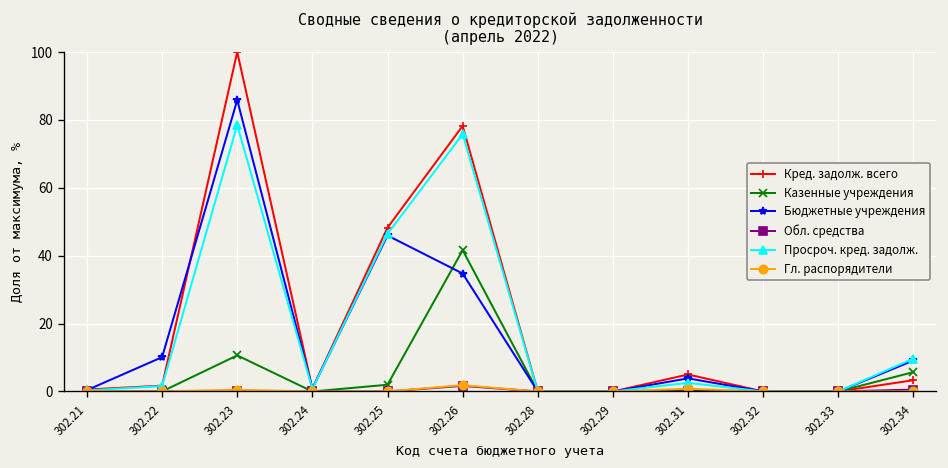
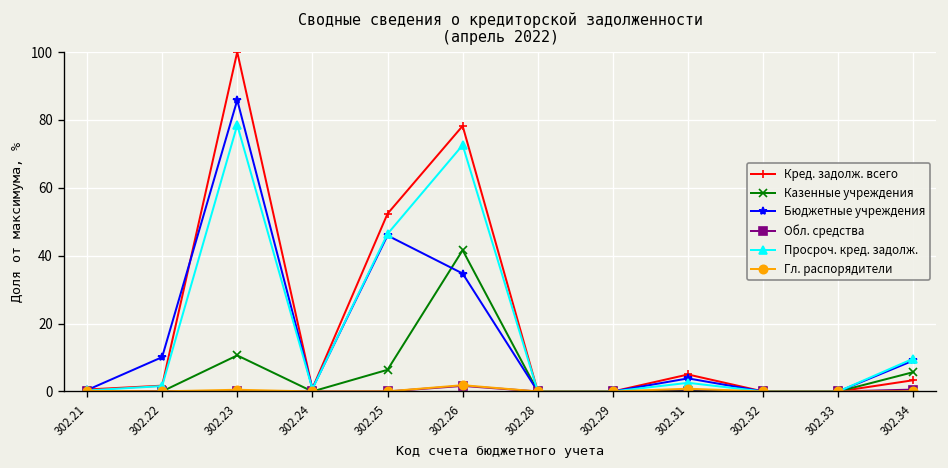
  {
    "Кред. задолж. всего": {
      "302.23": 100,
-     "302.25": 48,
+     "302.25": 52,
      "302.26": 78,
      "302.31": 5,
      "302.34": 3
    },
    "Казенные учреждения": {
      "302.23": 11,
-     "302.25": 2,
+     "302.25": 6,
      "302.26": 42,
      "302.34": 6
    },
    "Бюджетные учреждения": {
      "302.22": 10,
      "302.23": 86,
      "302.26": 35,
      "302.31": 4
    },
    "Просроч. кред. задолж.": {
      "302.23": 78,
-     "302.26": 76,
+     "302.26": 73,
      "302.31": 3
    }
  }
